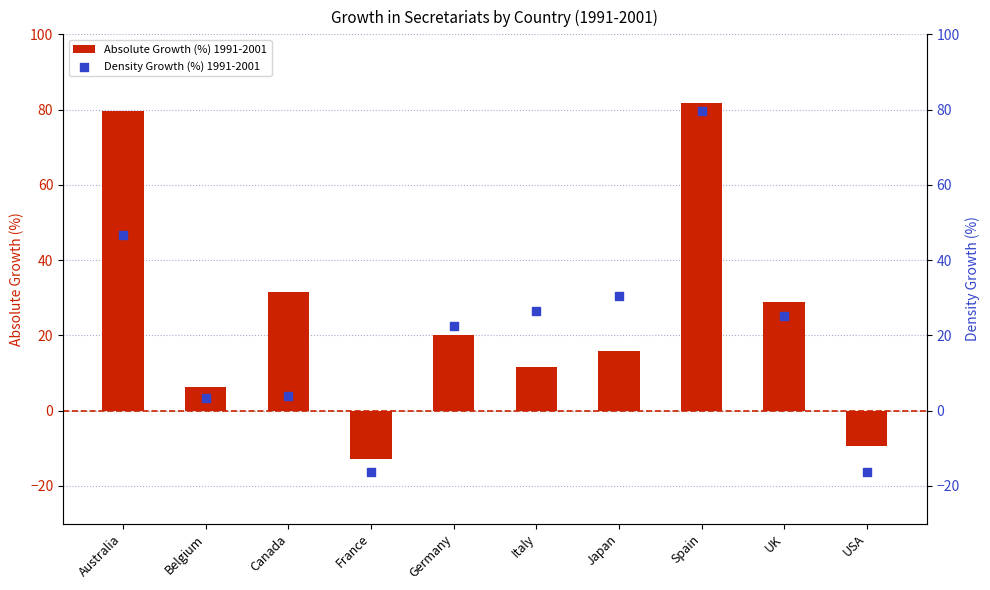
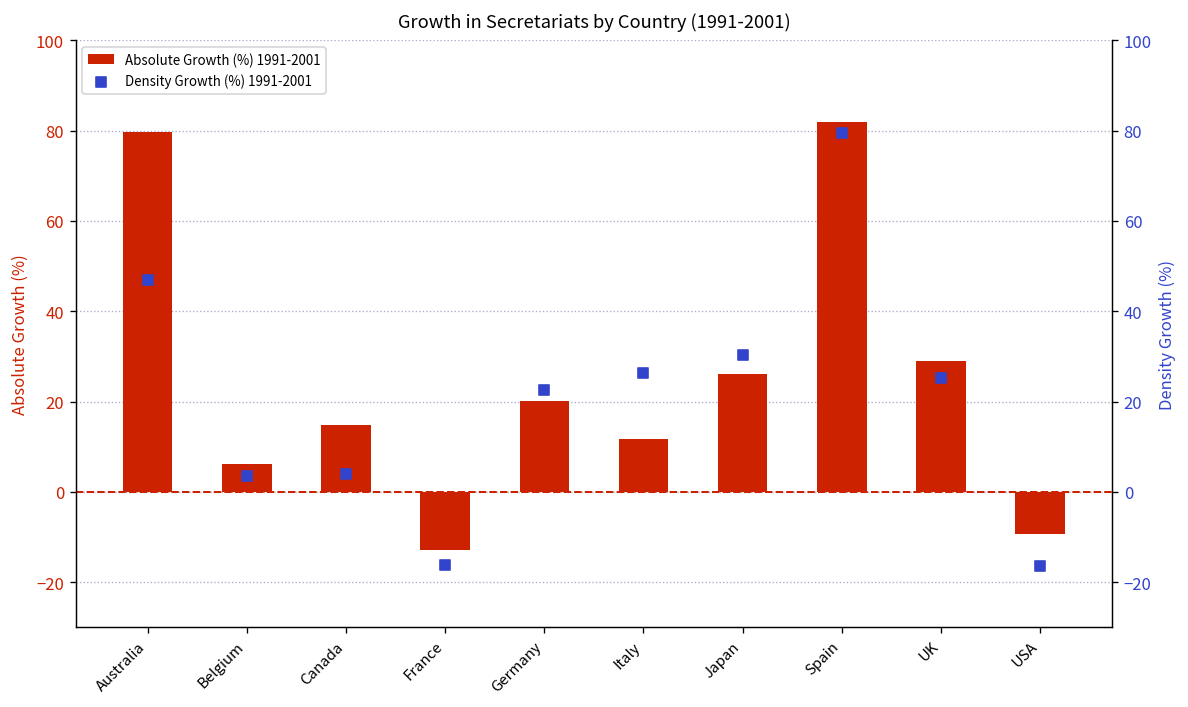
  {
    "Absolute Growth (%) 1991-2001": {
      "Australia": 80,
      "Belgium": 6,
-     "Canada": 32,
+     "Canada": 15,
      "France": -13,
      "Germany": 20,
      "Italy": 12,
-     "Japan": 16,
+     "Japan": 26,
      "Spain": 82,
      "UK": 29,
      "USA": -9
    }
  }
